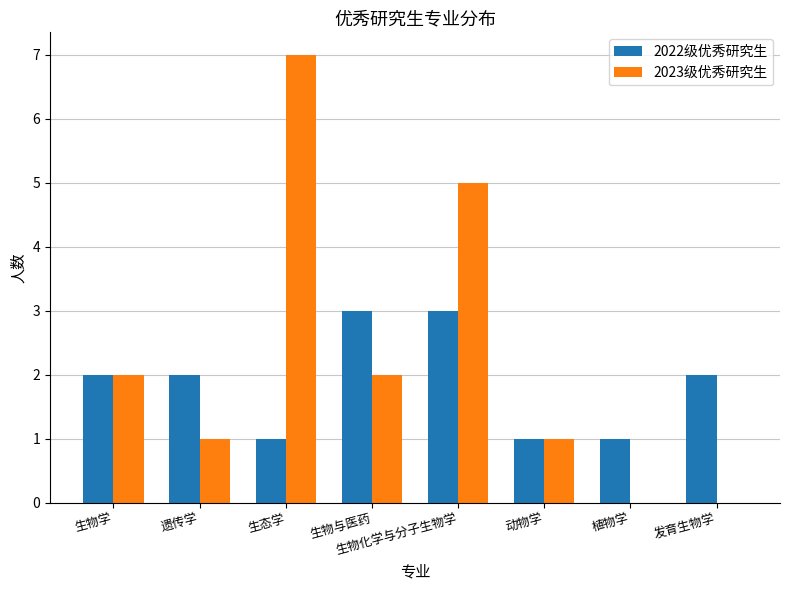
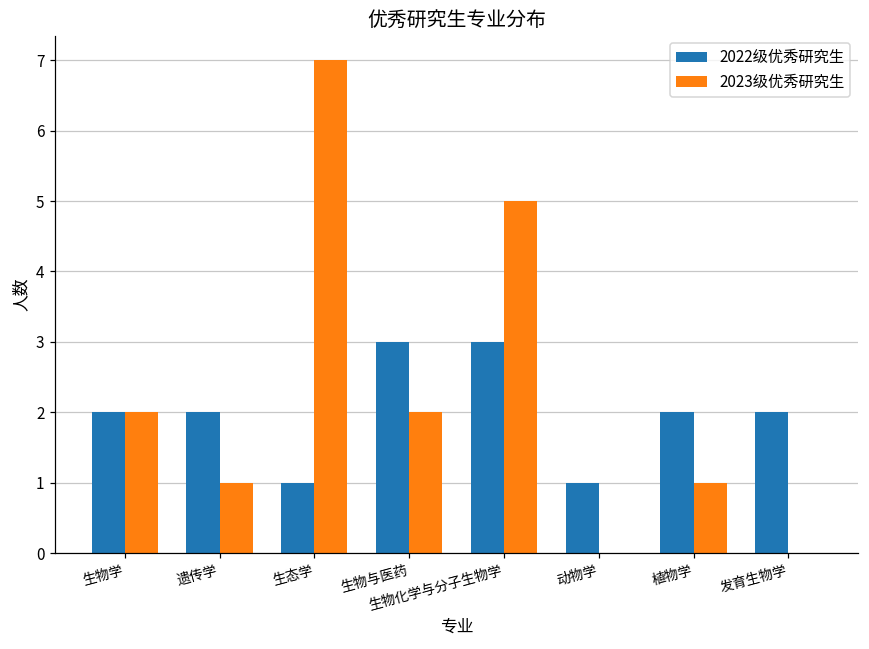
  {
    "2022级优秀研究生": {
      "生物学": 2,
      "遗传学": 2,
      "生态学": 1,
      "生物与医药": 3,
      "生物化学与分子生物学": 3,
      "动物学": 1,
-     "植物学": 1,
+     "植物学": 2,
      "发育生物学": 2
    },
    "2023级优秀研究生": {
      "生物学": 2,
      "遗传学": 1,
      "生态学": 7,
      "生物与医药": 2,
      "生物化学与分子生物学": 5,
-     "动物学": 1,
-     "植物学": 0,
+     "动物学": 0,
+     "植物学": 1,
      "发育生物学": 0
    }
  }
